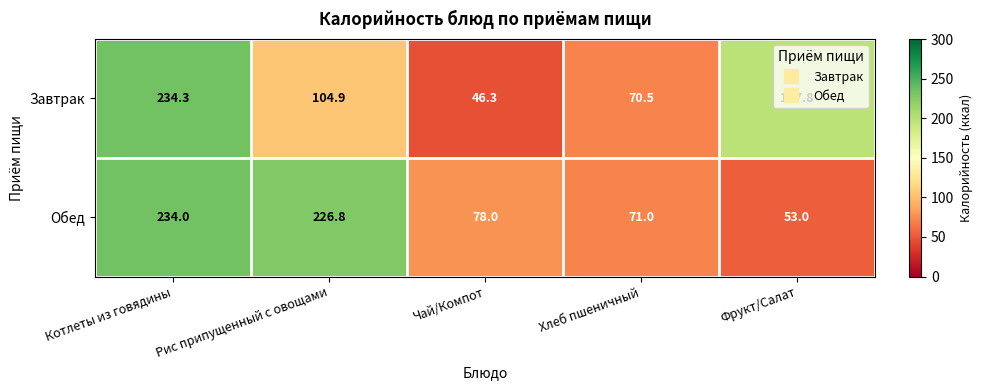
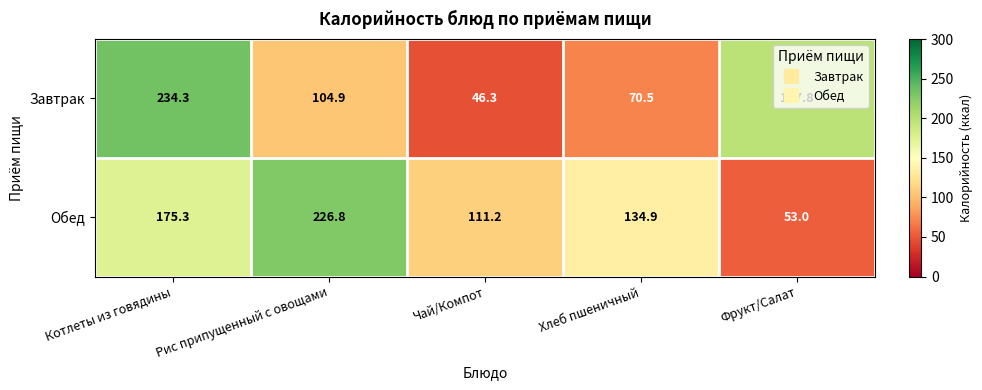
  {
    "Завтрак": {
      "Котлеты из говядины": 234.3,
      "Рис припущенный с овощами": 104.9,
      "Чай/Компот": 46.3,
      "Хлеб пшеничный": 70.5
    },
    "Обед": {
-     "Котлеты из говядины": 234.0,
+     "Котлеты из говядины": 175.3,
      "Рис припущенный с овощами": 226.8,
-     "Чай/Компот": 78.0,
-     "Хлеб пшеничный": 71.0,
+     "Чай/Компот": 111.2,
+     "Хлеб пшеничный": 134.9,
      "Фрукт/Салат": 53.0
    }
  }
